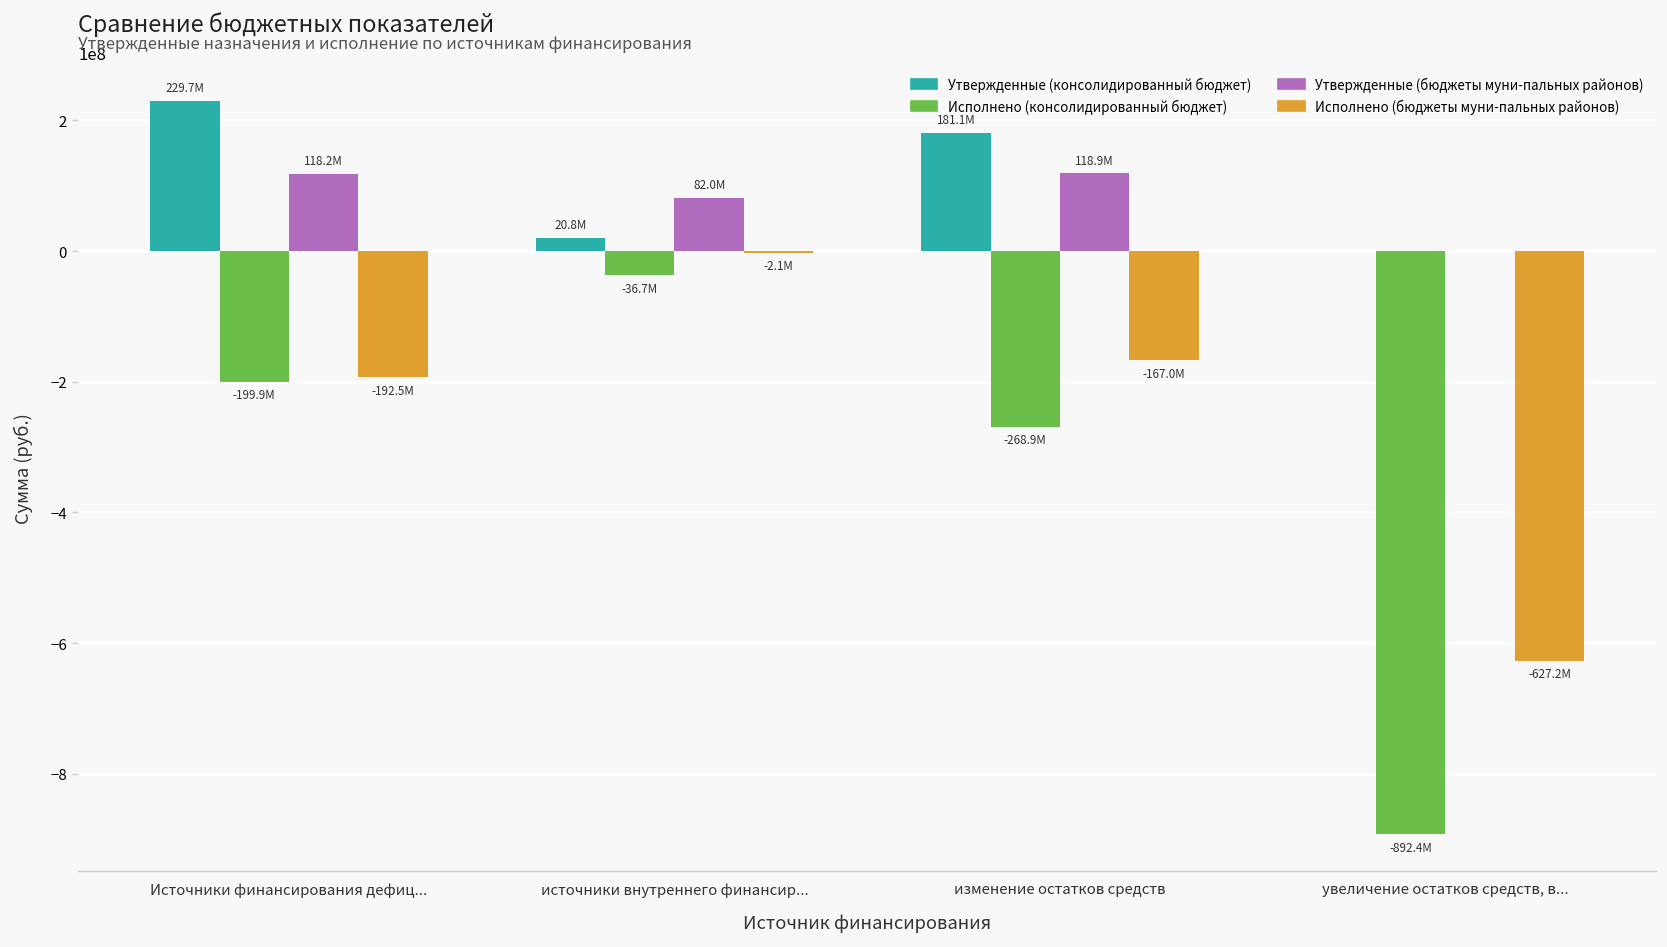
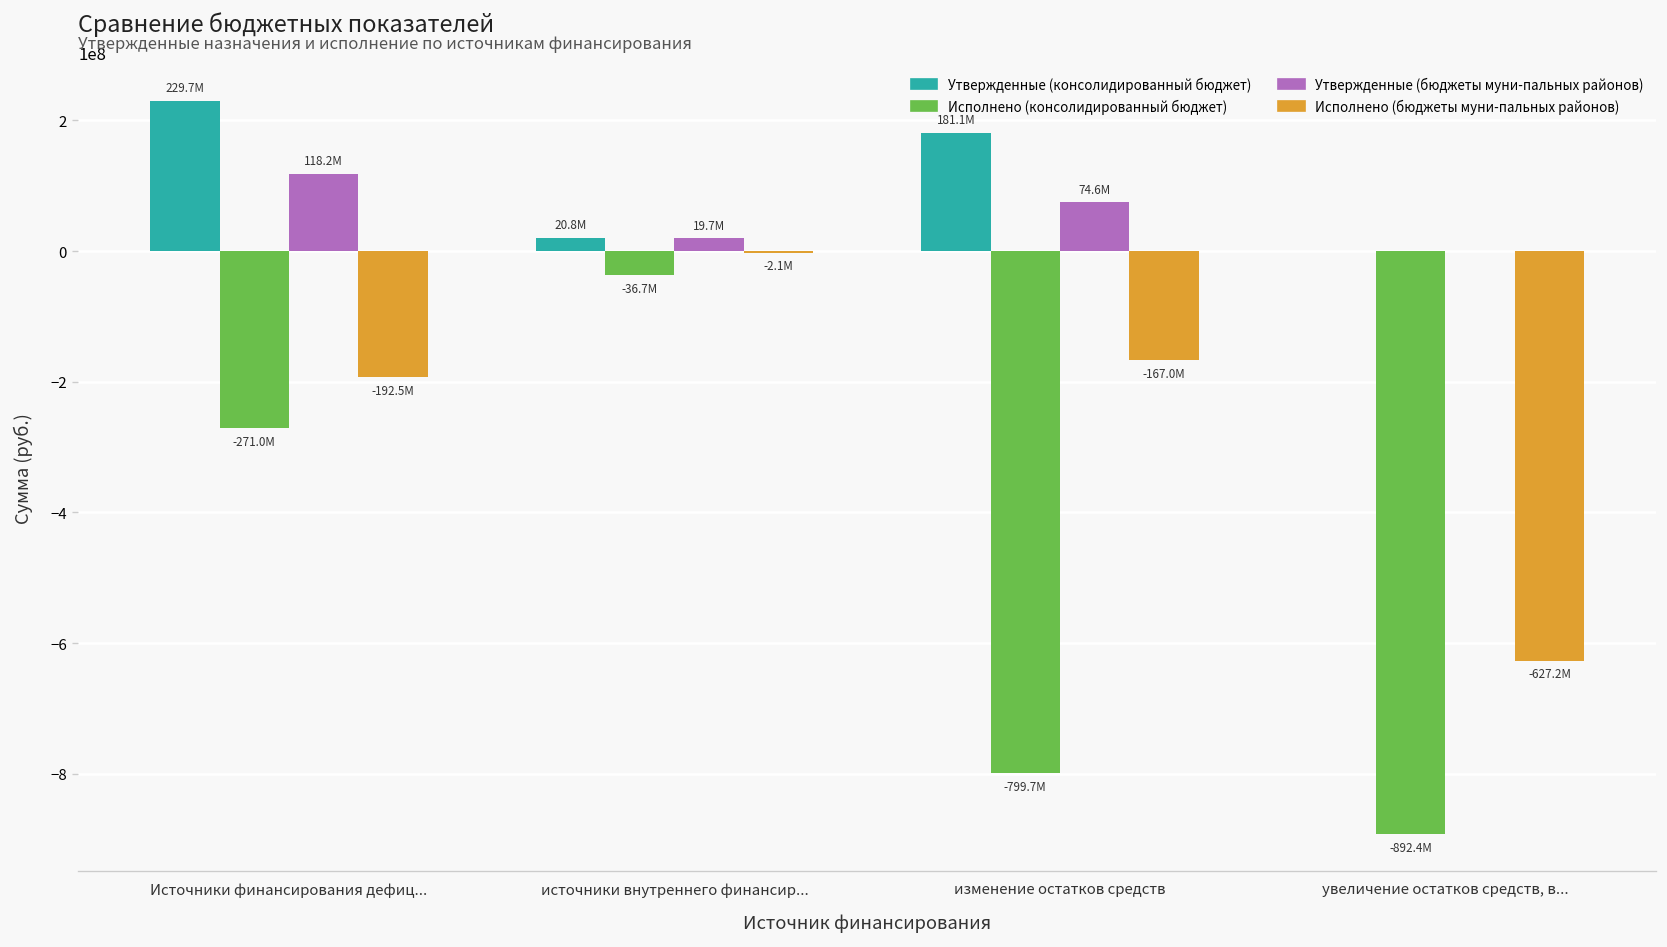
  {
    "Утвержденные (консолидированный бюджет)": {
      "Источники финансирования дефиц...": "229.7M",
      "источники внутреннего финансир...": "20.8M",
      "изменение остатков средств": "181.1M"
    },
    "Исполнено (консолидированный бюджет)": {
-     "Источники финансирования дефиц...": "-199.9M",
+     "Источники финансирования дефиц...": "-271.0M",
      "источники внутреннего финансир...": "-36.7M",
-     "изменение остатков средств": "-268.9M",
+     "изменение остатков средств": "-799.7M",
      "увеличение остатков средств, в...": "-892.4M"
    },
    "Утвержденные (бюджеты муни-пальных районов)": {
      "Источники финансирования дефиц...": "118.2M",
-     "источники внутреннего финансир...": "82.0M",
-     "изменение остатков средств": "118.9M"
+     "источники внутреннего финансир...": "19.7M",
+     "изменение остатков средств": "74.6M"
    },
    "Исполнено (бюджеты муни-пальных районов)": {
      "Источники финансирования дефиц...": "-192.5M",
      "источники внутреннего финансир...": "-2.1M",
      "изменение остатков средств": "-167.0M",
      "увеличение остатков средств, в...": "-627.2M"
    }
  }
